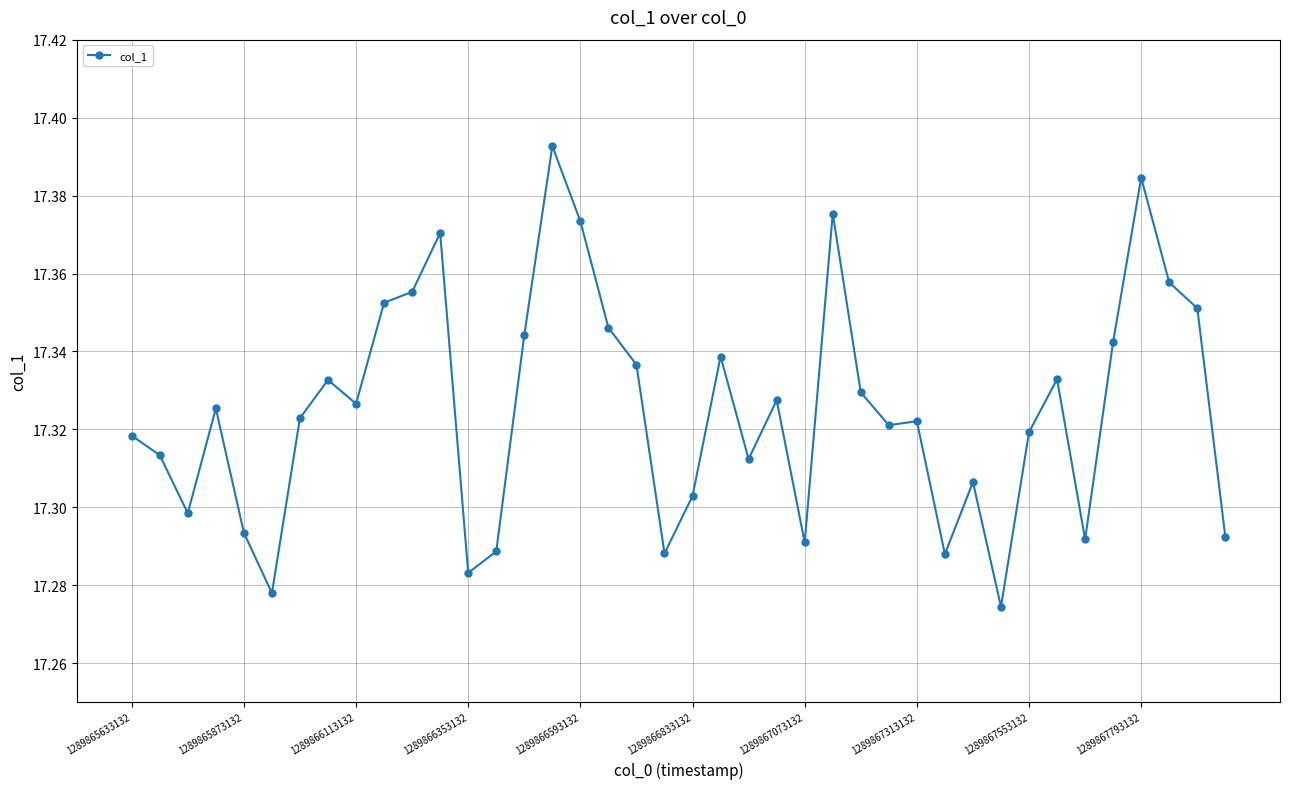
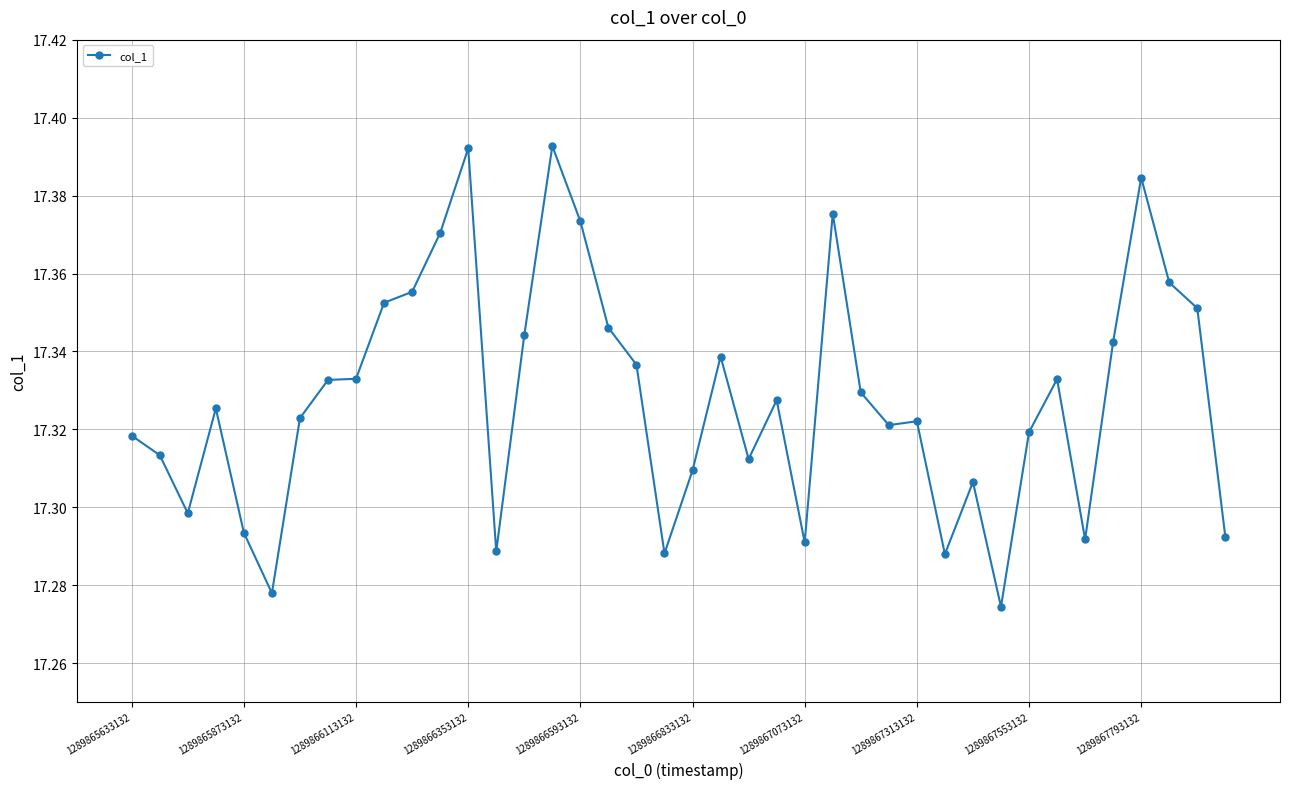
  {
    "1289865633132": 17.318,
    "1289865873132": 17.294,
-   "1289866113132": 17.327,
-   "1289866353132": 17.283,
+   "1289866113132": 17.333,
+   "1289866353132": 17.392,
    "1289866593132": 17.373,
-   "1289866833132": 17.303,
+   "1289866833132": 17.310,
    "1289867073132": 17.291,
    "1289867313132": 17.322,
    "1289867553132": 17.319,
    "1289867793132": 17.385
  }
